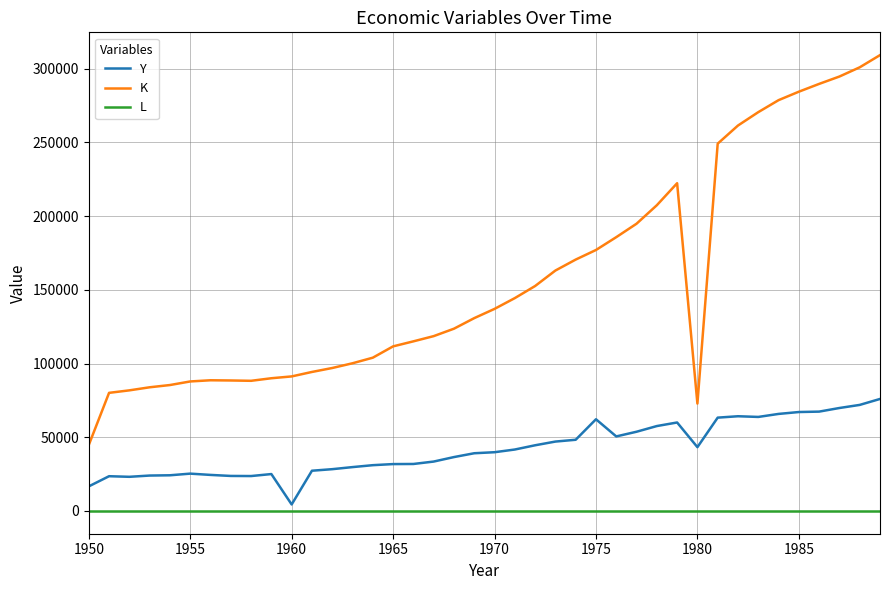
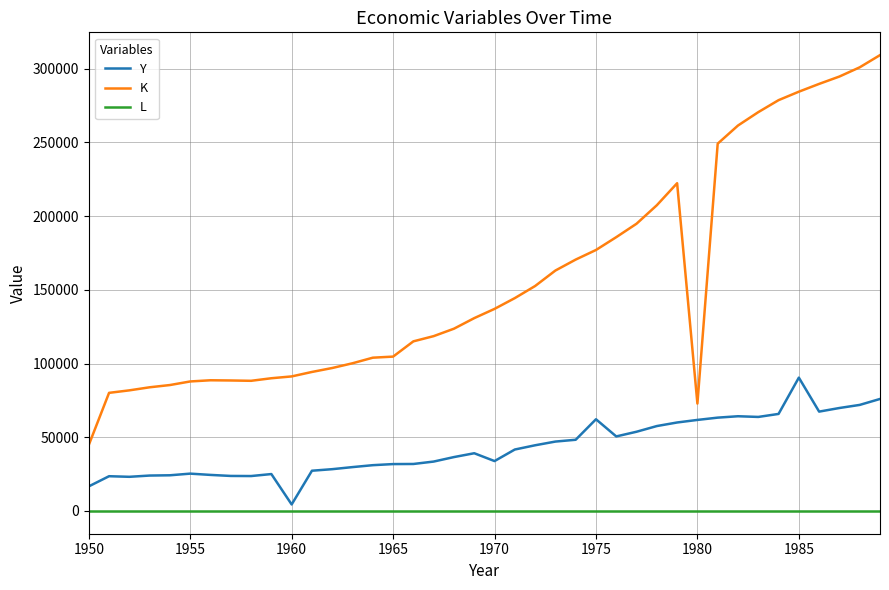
  {
    "Y": {
      "1950": 17000,
      "1955": 25000,
      "1960": 4000,
      "1965": 32000,
-     "1970": 40000,
+     "1970": 34000,
      "1975": 62000,
-     "1980": 43000,
-     "1985": 67000
+     "1980": 62000,
+     "1985": 90000
    },
    "K": {
      "1950": 45000,
      "1955": 88000,
      "1960": 91000,
-     "1965": 112000,
+     "1965": 105000,
      "1970": 137000,
      "1975": 177000,
      "1980": 73000,
      "1985": 284000
    },
    "L": {
      "1950": 0,
      "1955": 0,
      "1960": 0,
      "1965": 0,
      "1970": 0,
      "1975": 0,
      "1980": 0,
      "1985": 0
    }
  }
